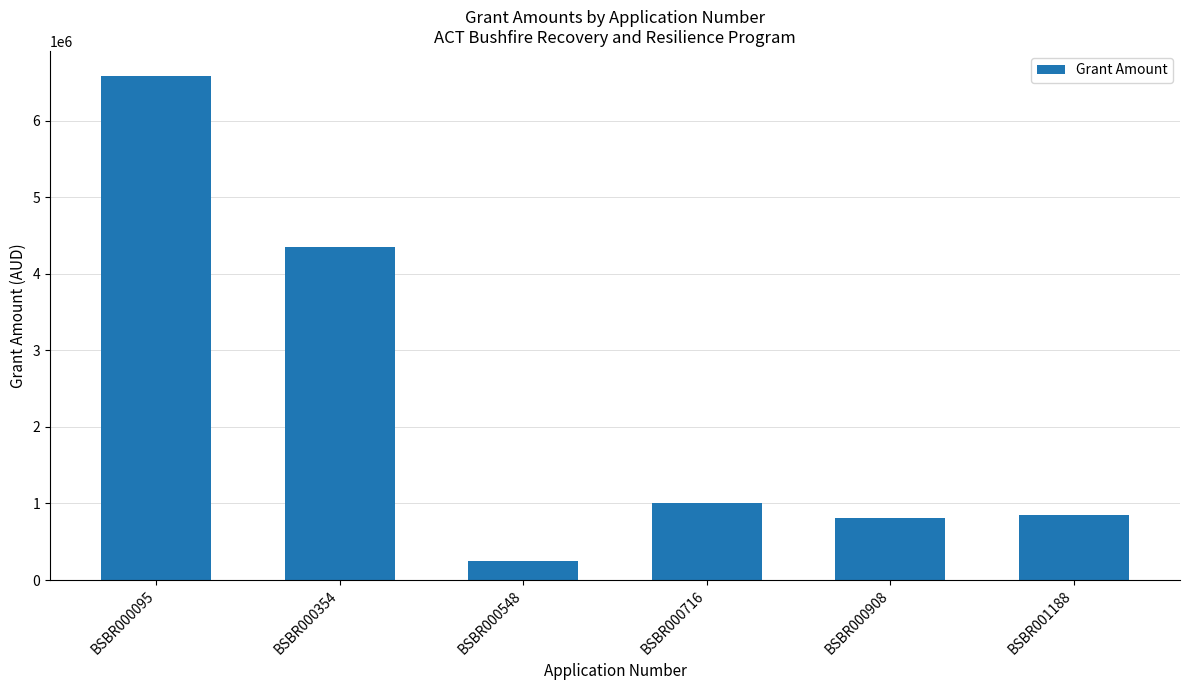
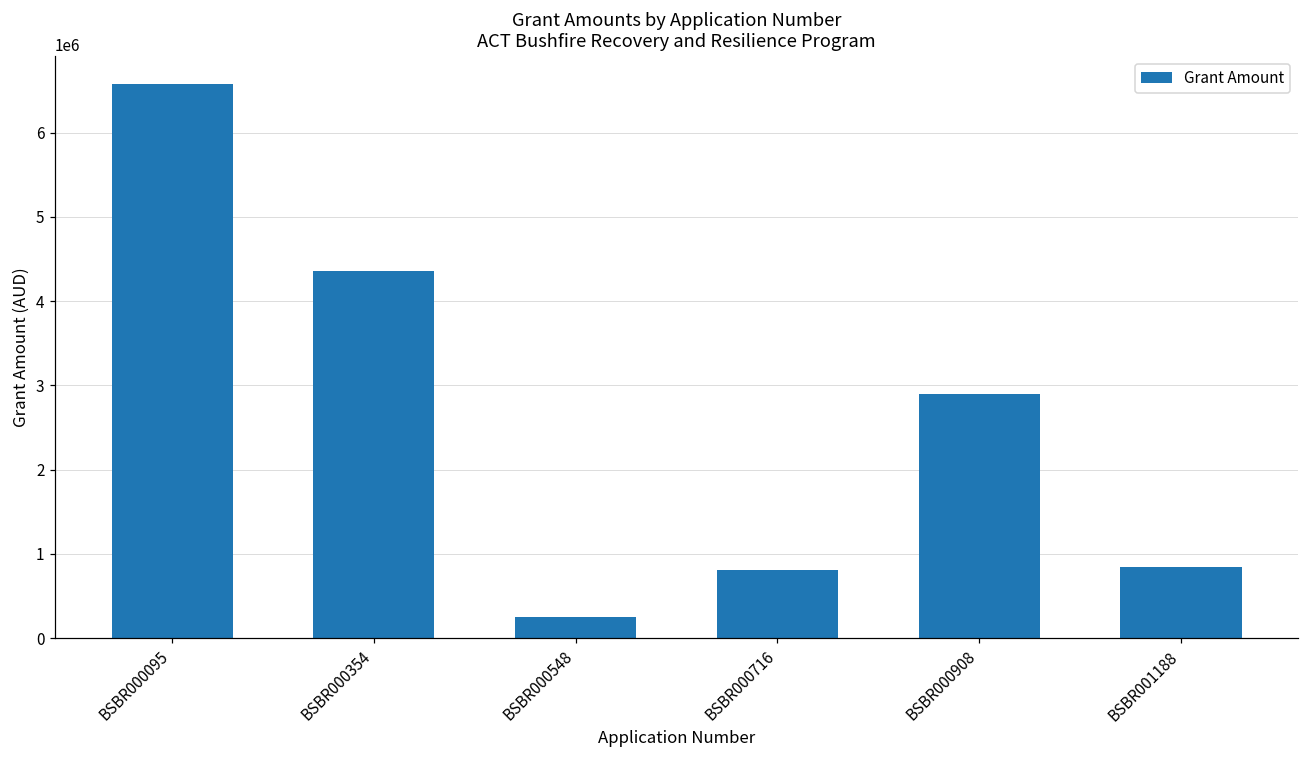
  {
    "BSBR000095": 6600000,
    "BSBR000354": 4400000,
    "BSBR000548": 200000,
-   "BSBR000716": 1000000,
-   "BSBR000908": 800000,
+   "BSBR000716": 800000,
+   "BSBR000908": 2900000,
    "BSBR001188": 800000
  }
